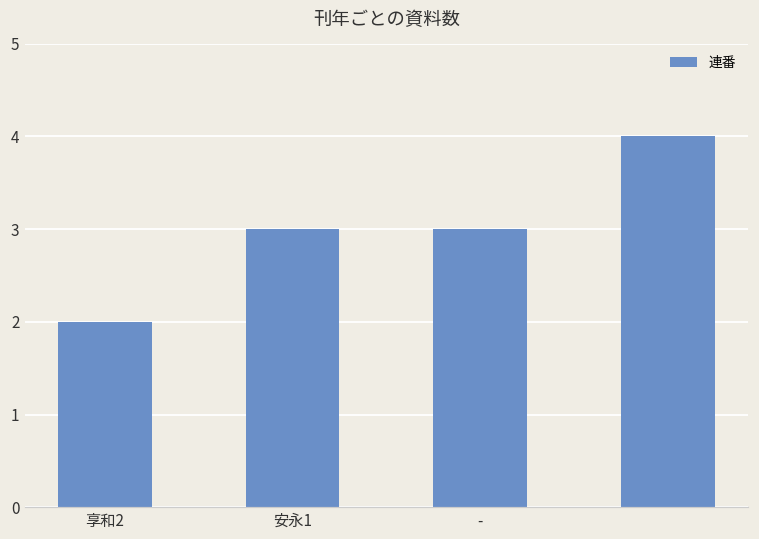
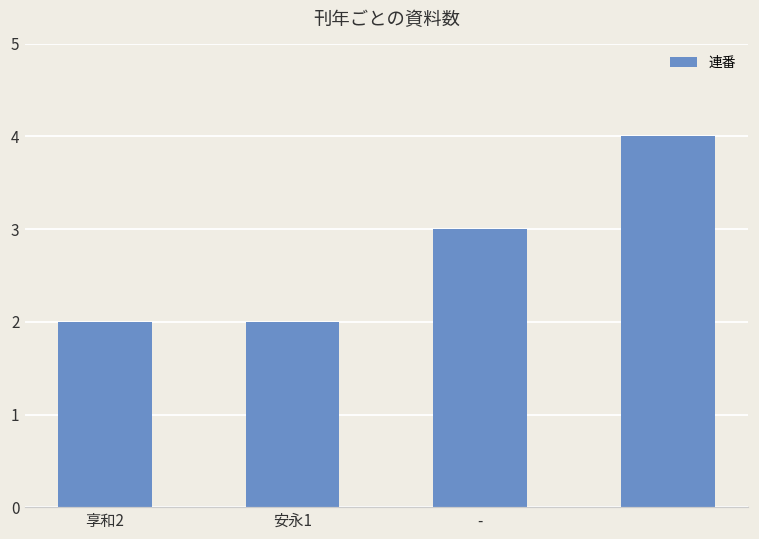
  {
    "享和2": 2,
-   "安永1": 3,
+   "安永1": 2,
    "-": 3
  }
